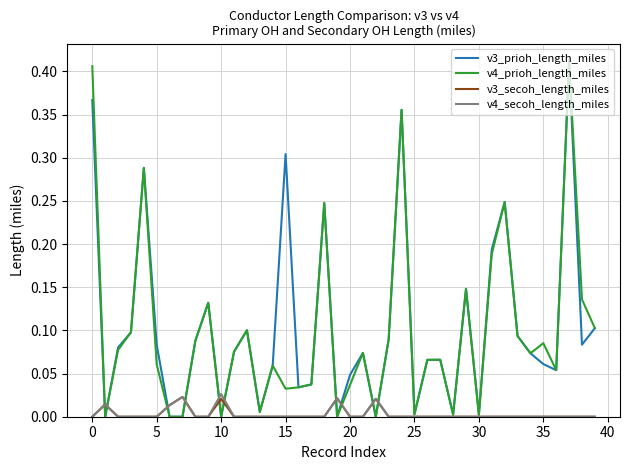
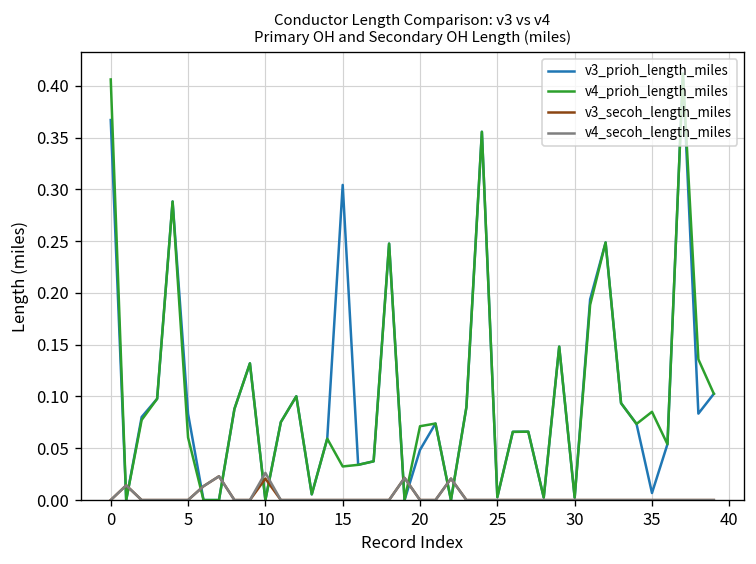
  {
    "v3_prioh_length_miles": {
      "0": 0.37,
      "5": 0.08,
      "15": 0.30,
      "20": 0.05,
-     "35": 0.06
+     "35": 0.01
    },
    "v4_prioh_length_miles": {
      "0": 0.41,
      "5": 0.06,
      "15": 0.03,
-     "20": 0.04,
+     "20": 0.07,
      "35": 0.09
    },
    "v3_secoh_length_miles": {
      "10": 0.02
    },
    "v4_secoh_length_miles": {
      "10": 0.03
    }
  }
